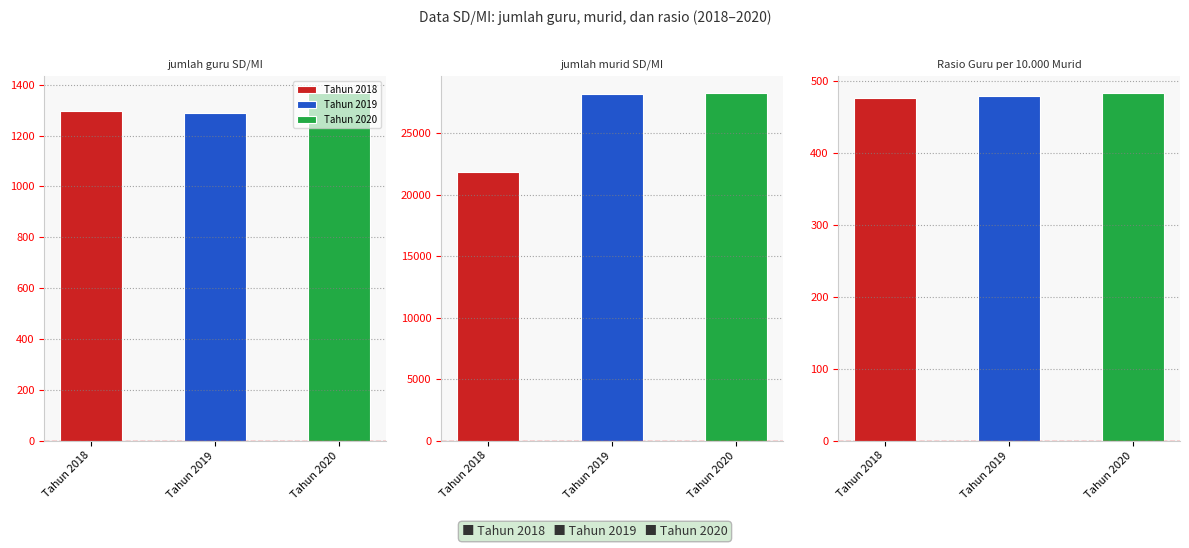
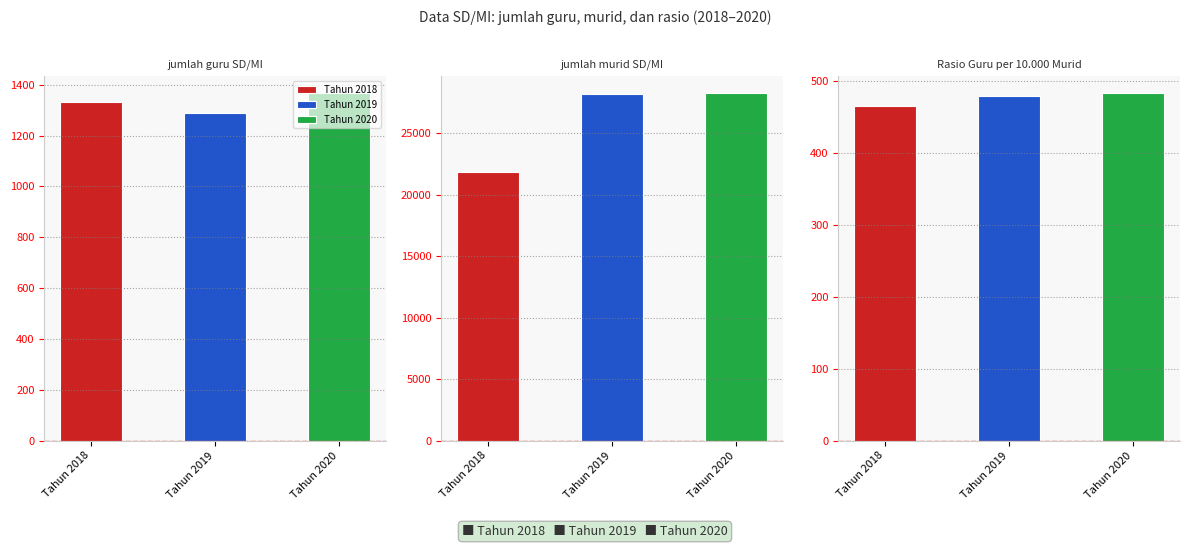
  {
    "jumlah guru SD/MI": {
-     "Tahun 2018": 1300,
+     "Tahun 2018": 1330,
      "Tahun 2019": 1290
    },
    "jumlah murid SD/MI": {
      "Tahun 2018": 21800,
      "Tahun 2019": 28200,
      "Tahun 2020": 28300
    },
    "Rasio Guru per 10.000 Murid": {
-     "Tahun 2018": 480,
+     "Tahun 2018": 470,
      "Tahun 2019": 480,
      "Tahun 2020": 480
    }
  }
